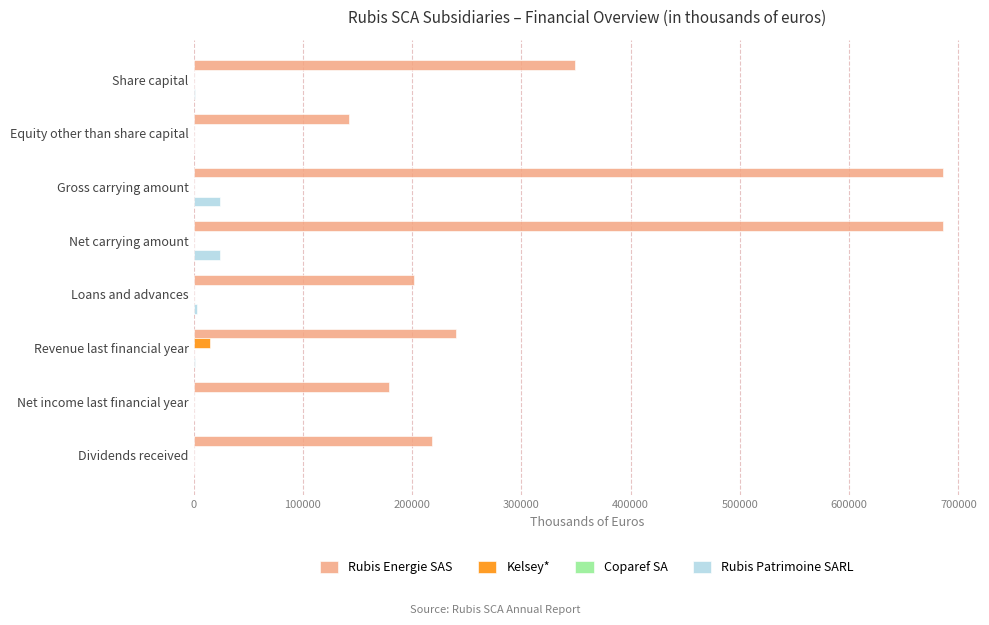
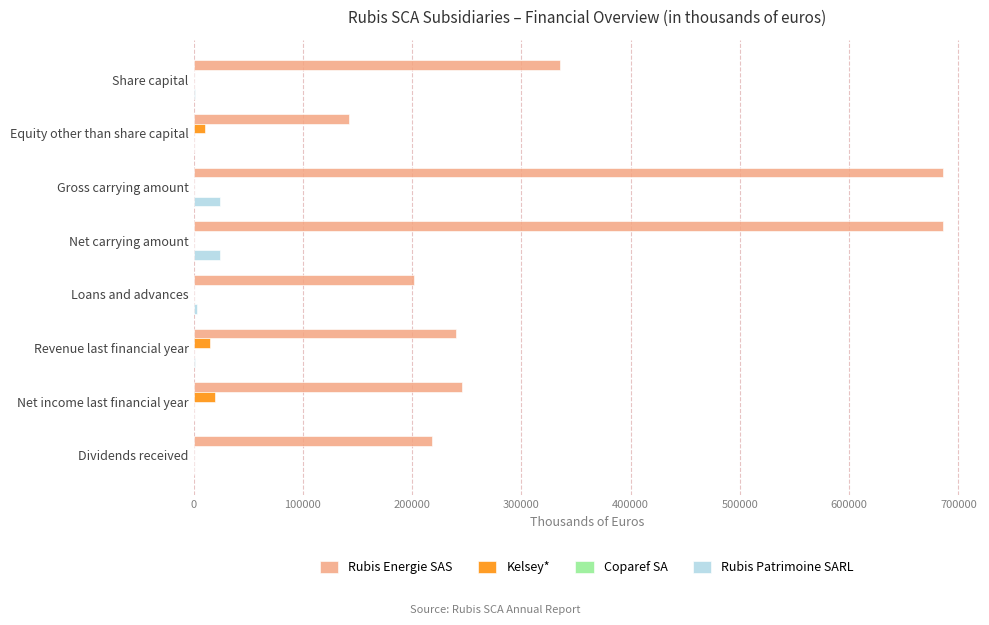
  {
    "Rubis Energie SAS": {
-     "Share capital": 349000,
+     "Share capital": 335000,
      "Equity other than share capital": 142000,
      "Gross carrying amount": 686000,
      "Net carrying amount": 686000,
      "Loans and advances": 202000,
      "Revenue last financial year": 240000,
-     "Net income last financial year": 179000,
+     "Net income last financial year": 245000,
      "Dividends received": 218000
    },
    "Kelsey*": {
-     "Equity other than share capital": 0,
+     "Equity other than share capital": 11000,
      "Loans and advances": 0,
      "Revenue last financial year": 15000,
-     "Net income last financial year": 0,
+     "Net income last financial year": 20000,
      "Dividends received": 0
    },
    "Coparef SA": {
      "Equity other than share capital": 0,
      "Revenue last financial year": 0,
      "Net income last financial year": 0,
      "Dividends received": 0
    },
    "Rubis Patrimoine SARL": {
      "Equity other than share capital": 0,
      "Gross carrying amount": 24000,
      "Net carrying amount": 24000,
      "Loans and advances": 3000,
      "Net income last financial year": 0,
      "Dividends received": 0
    }
  }
